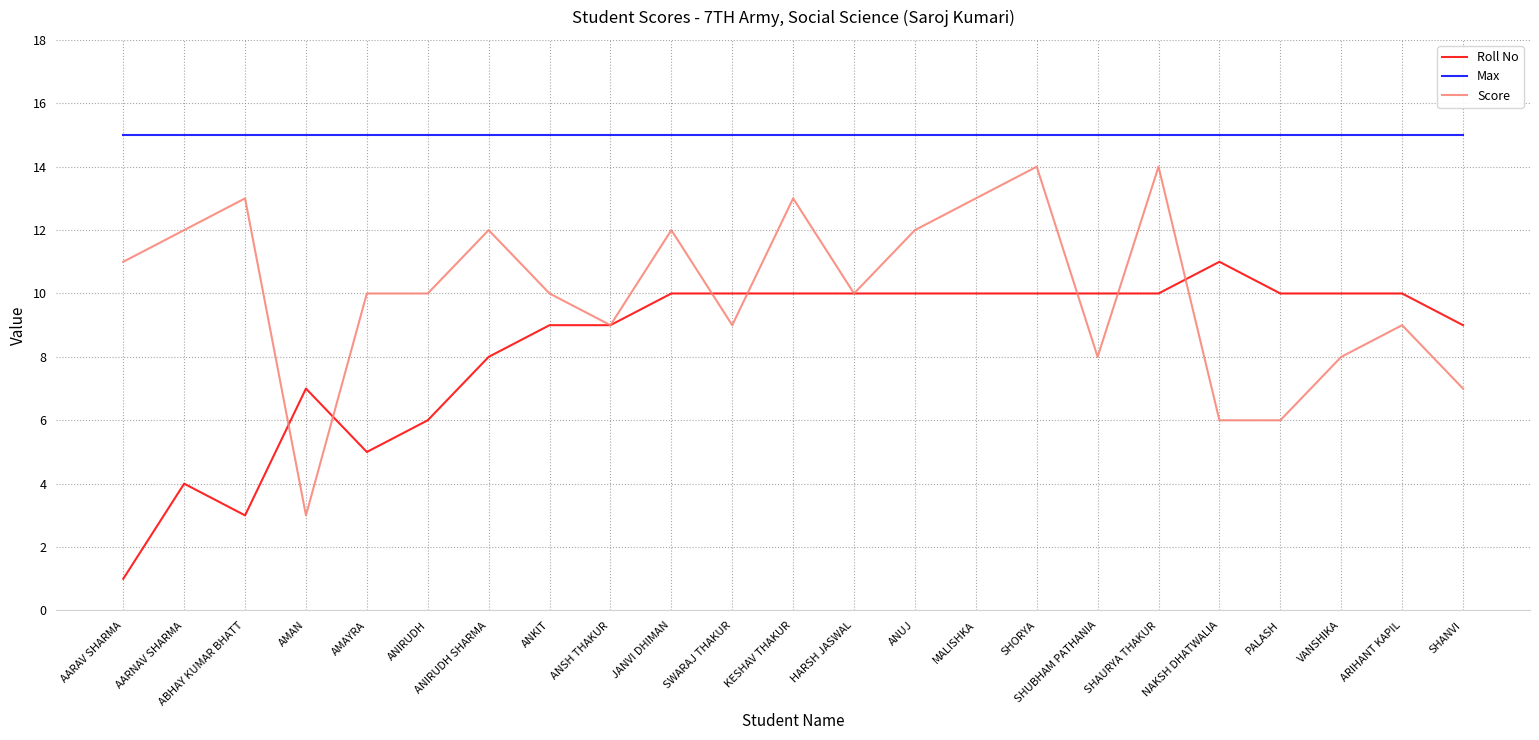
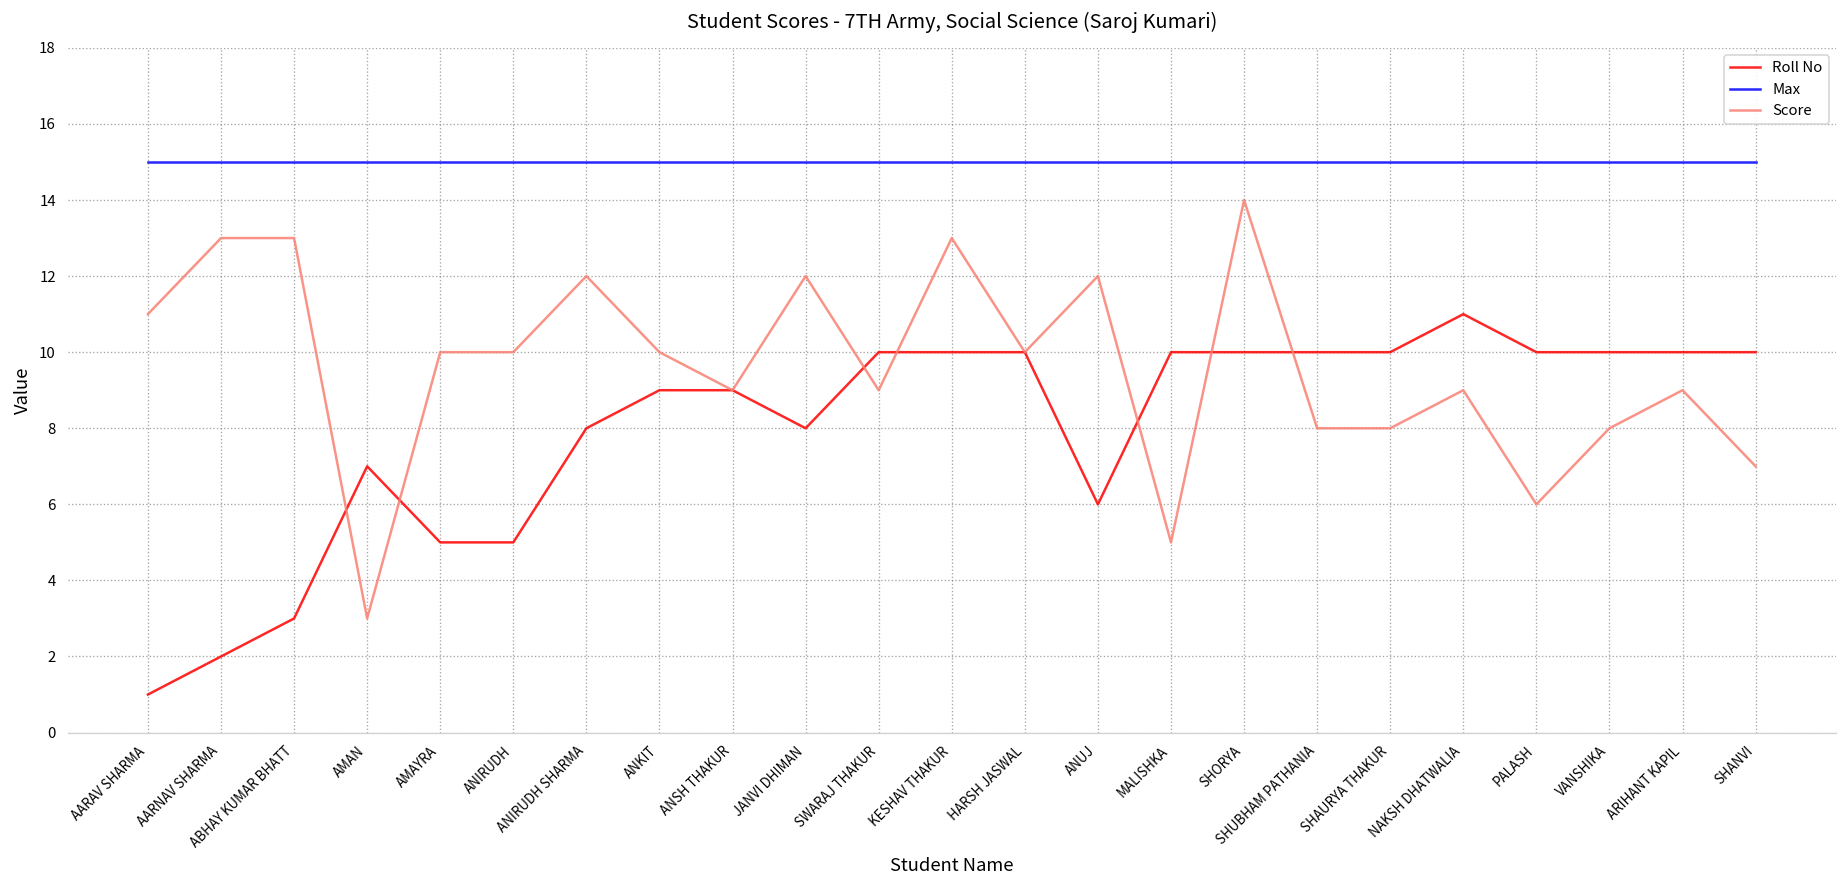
  {
    "Roll No": {
      "AARAV SHARMA": 1,
-     "AARNAV SHARMA": 4,
+     "AARNAV SHARMA": 2,
      "ABHAY KUMAR BHATT": 3,
      "AMAN": 7,
      "AMAYRA": 5,
-     "ANIRUDH": 6,
+     "ANIRUDH": 5,
      "ANIRUDH SHARMA": 8,
      "ANKIT": 9,
-     "JANVI DHIMAN": 10,
+     "JANVI DHIMAN": 8,
      "SWARAJ THAKUR": 10,
      "KESHAV THAKUR": 10,
-     "ANUJ": 10,
+     "ANUJ": 6,
      "MALISHKA": 10,
      "SHORYA": 10,
      "SHUBHAM PATHANIA": 10,
      "SHAURYA THAKUR": 10,
      "NAKSH DHATWALIA": 11,
      "PALASH": 10,
      "VANSHIKA": 10,
      "ARIHANT KAPIL": 10,
-     "SHANVI": 9
+     "SHANVI": 10
    },
    "Max": {
      "AARAV SHARMA": 15,
      "AARNAV SHARMA": 15,
      "ABHAY KUMAR BHATT": 15,
      "AMAN": 15,
      "AMAYRA": 15,
      "ANIRUDH": 15,
      "ANIRUDH SHARMA": 15,
      "ANKIT": 15,
      "ANSH THAKUR": 15,
      "JANVI DHIMAN": 15,
      "SWARAJ THAKUR": 15,
      "KESHAV THAKUR": 15,
      "HARSH JASWAL": 15,
      "ANUJ": 15,
      "MALISHKA": 15,
      "SHORYA": 15,
      "SHUBHAM PATHANIA": 15,
      "SHAURYA THAKUR": 15,
      "NAKSH DHATWALIA": 15,
      "PALASH": 15,
      "VANSHIKA": 15,
      "ARIHANT KAPIL": 15,
      "SHANVI": 15
    },
    "Score": {
      "AARAV SHARMA": 11,
-     "AARNAV SHARMA": 12,
+     "AARNAV SHARMA": 13,
      "ABHAY KUMAR BHATT": 13,
      "AMAN": 3,
      "AMAYRA": 10,
      "ANIRUDH": 10,
      "ANIRUDH SHARMA": 12,
      "ANKIT": 10,
      "JANVI DHIMAN": 12,
      "SWARAJ THAKUR": 9,
      "KESHAV THAKUR": 13,
      "ANUJ": 12,
-     "MALISHKA": 13,
+     "MALISHKA": 5,
      "SHORYA": 14,
      "SHUBHAM PATHANIA": 8,
-     "SHAURYA THAKUR": 14,
-     "NAKSH DHATWALIA": 6,
+     "SHAURYA THAKUR": 8,
+     "NAKSH DHATWALIA": 9,
      "PALASH": 6,
      "VANSHIKA": 8,
      "ARIHANT KAPIL": 9,
      "SHANVI": 7
    }
  }
